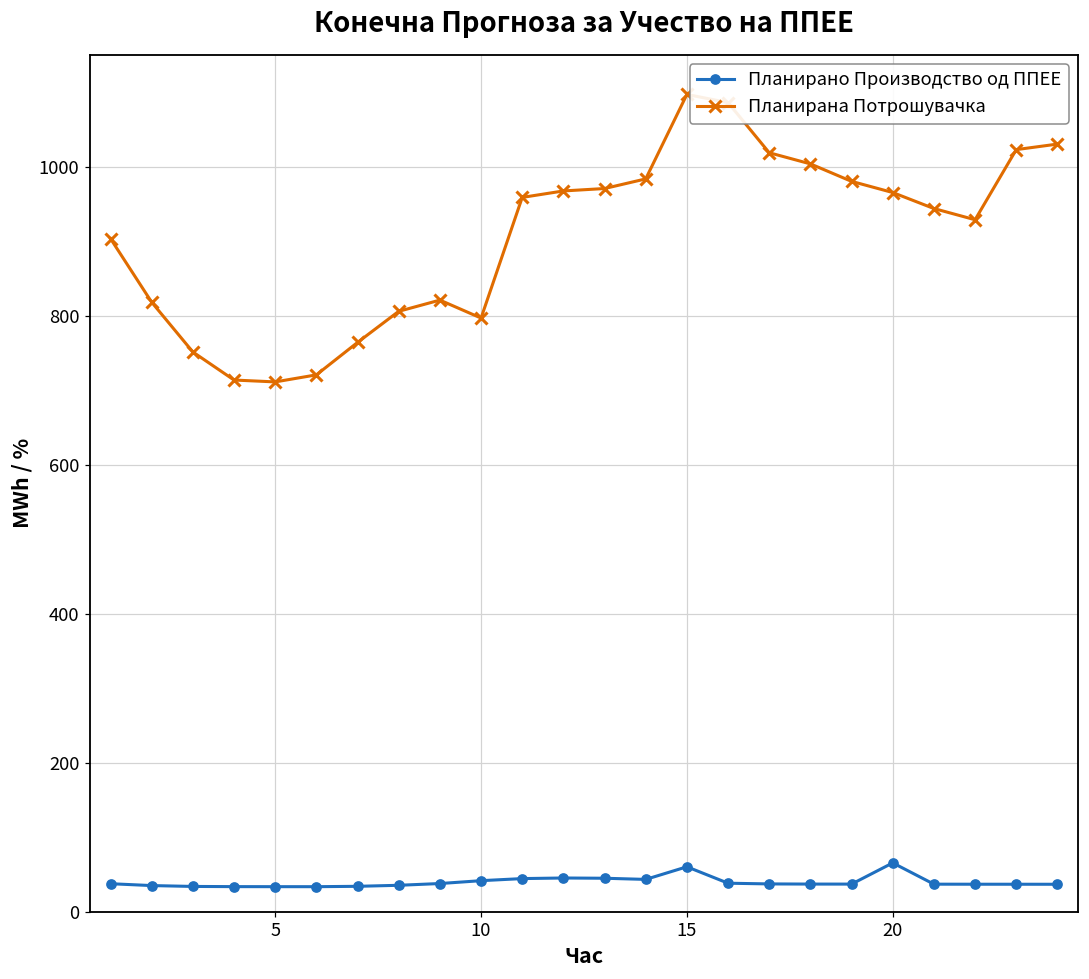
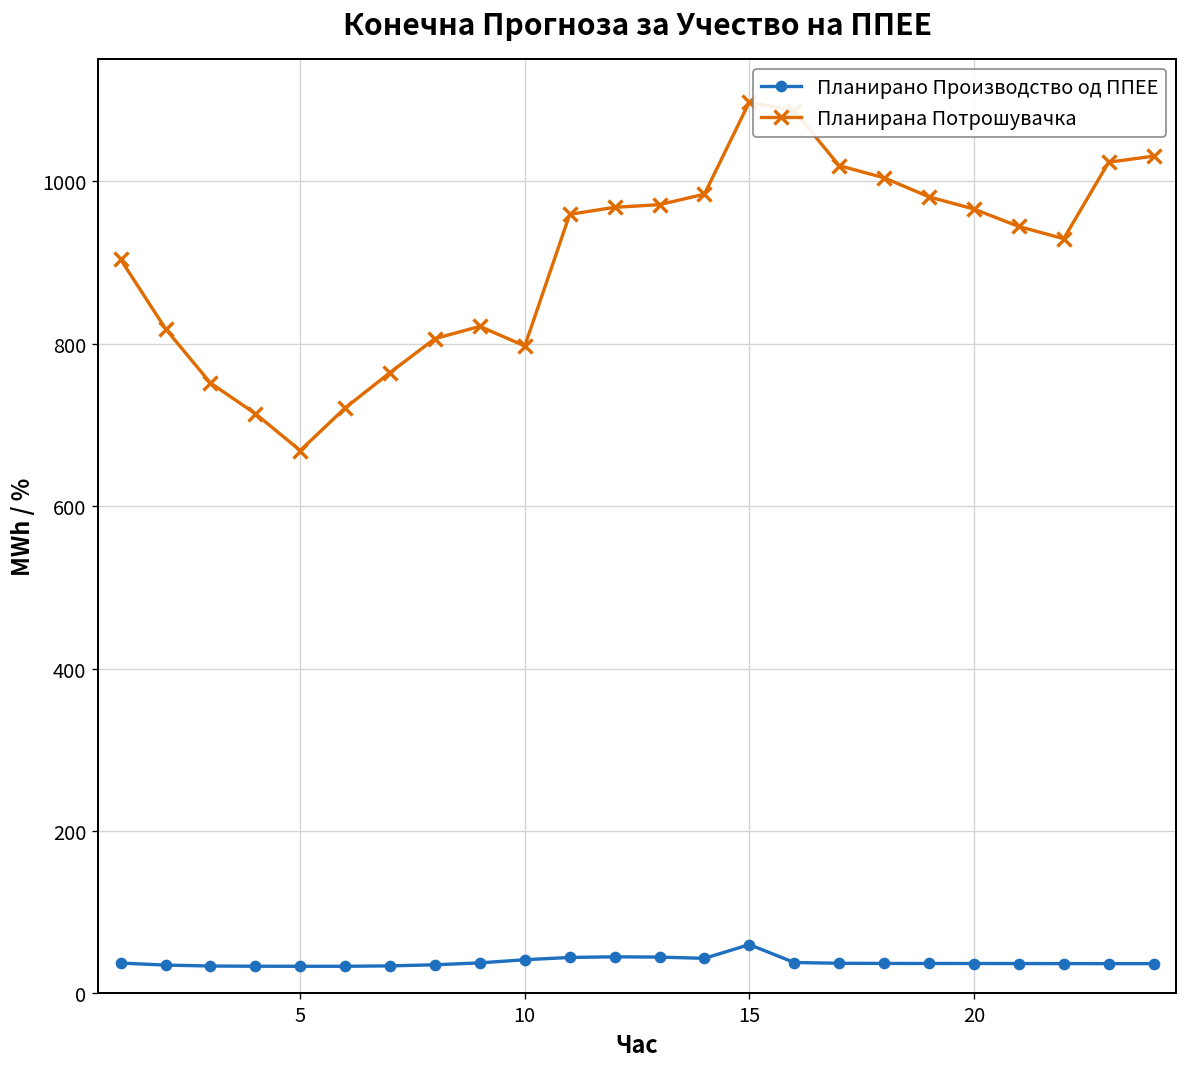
  {
    "Планирано Производство од ППЕЕ": {
      "5": 30,
      "10": 40,
      "15": 60,
-     "20": 70
+     "20": 40
    },
    "Планирана Потрошувачка": {
-     "5": 710,
+     "5": 670,
      "10": 800,
      "15": 1100,
      "20": 970
    }
  }
